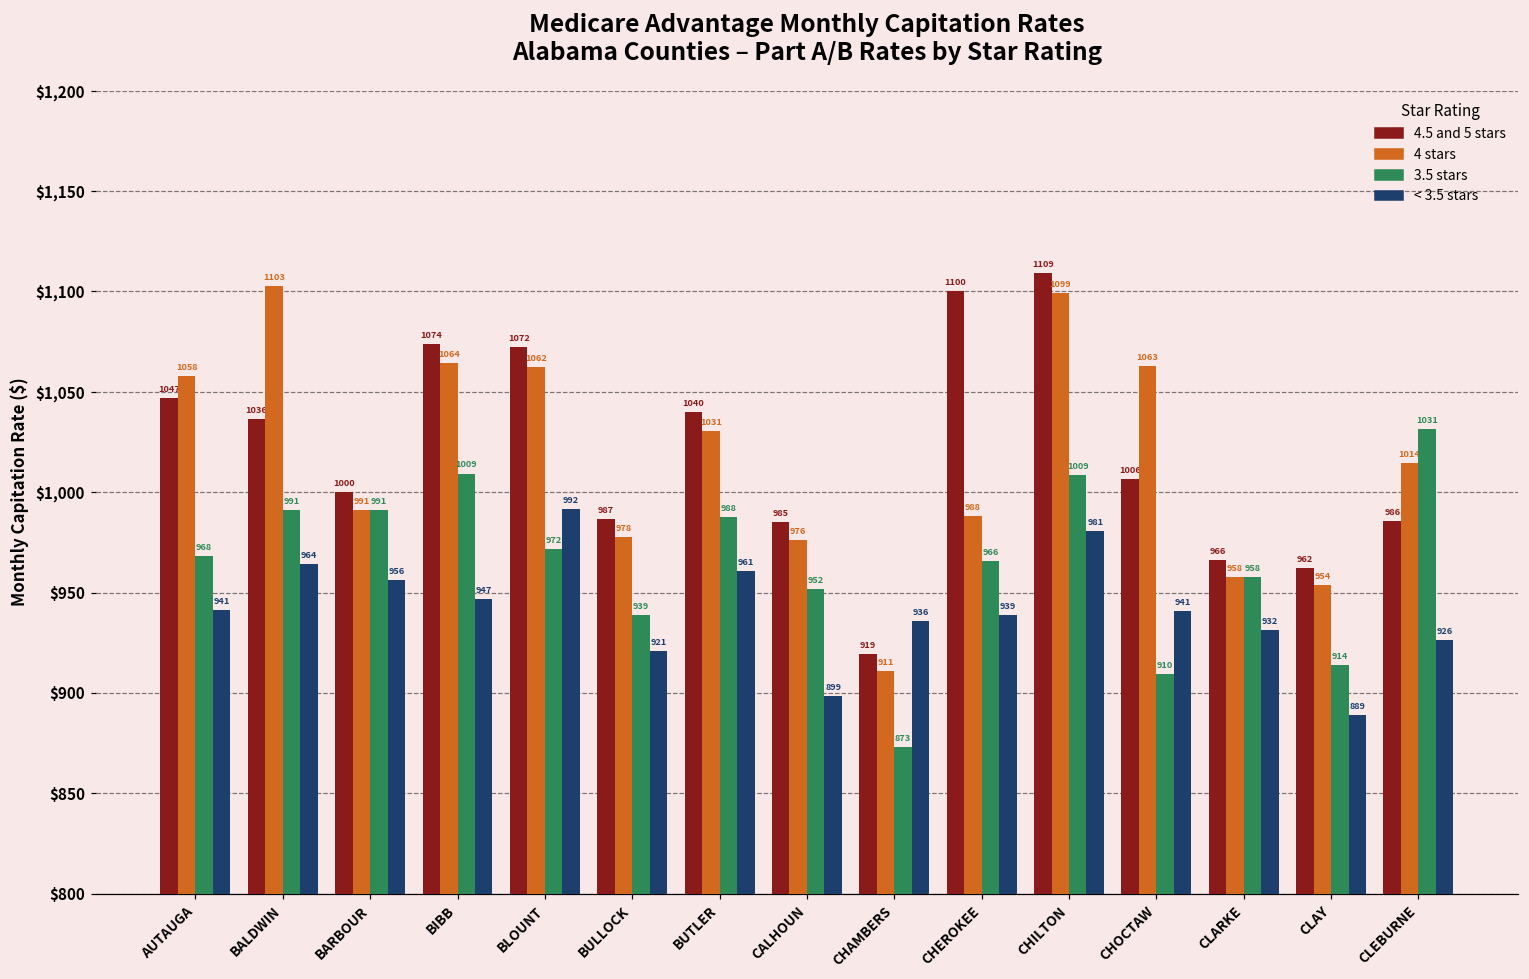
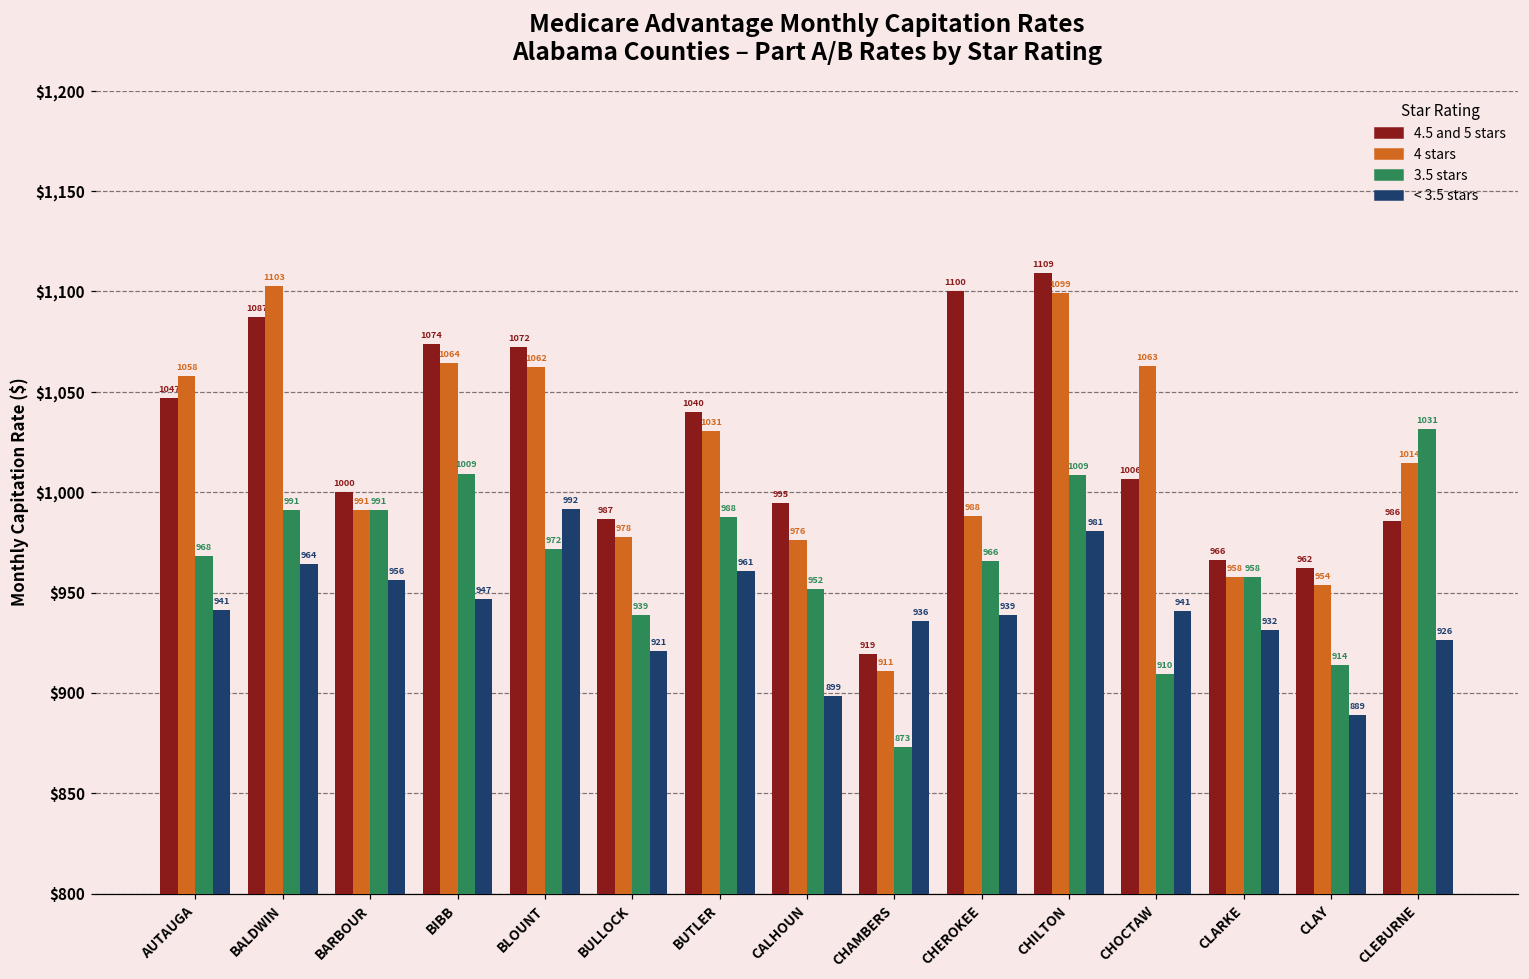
  {
    "4.5 and 5 stars": {
      "AUTAUGA": 1047,
-     "BALDWIN": 1036,
+     "BALDWIN": 1087,
      "BARBOUR": 1000,
      "BIBB": 1074,
      "BLOUNT": 1072,
      "BULLOCK": 987,
      "BUTLER": 1040,
-     "CALHOUN": 985,
+     "CALHOUN": 995,
      "CHAMBERS": 919,
      "CHEROKEE": 1100,
      "CHILTON": 1109,
      "CHOCTAW": 1006,
      "CLARKE": 966,
      "CLAY": 962,
      "CLEBURNE": 986
    },
    "4 stars": {
      "AUTAUGA": 1058,
      "BALDWIN": 1103,
      "BARBOUR": 991,
      "BIBB": 1064,
      "BLOUNT": 1062,
      "BULLOCK": 978,
      "BUTLER": 1031,
      "CALHOUN": 976,
      "CHAMBERS": 911,
      "CHEROKEE": 988,
      "CHILTON": 1099,
      "CHOCTAW": 1063,
      "CLARKE": 958,
      "CLAY": 954,
      "CLEBURNE": 1014
    },
    "3.5 stars": {
      "AUTAUGA": 968,
      "BALDWIN": 991,
      "BARBOUR": 991,
      "BIBB": 1009,
      "BLOUNT": 972,
      "BULLOCK": 939,
      "BUTLER": 988,
      "CALHOUN": 952,
      "CHAMBERS": 873,
      "CHEROKEE": 966,
      "CHILTON": 1009,
      "CHOCTAW": 910,
      "CLARKE": 958,
      "CLAY": 914,
      "CLEBURNE": 1031
    },
    "< 3.5 stars": {
      "AUTAUGA": 941,
      "BALDWIN": 964,
      "BARBOUR": 956,
      "BIBB": 947,
      "BLOUNT": 992,
      "BULLOCK": 921,
      "BUTLER": 961,
      "CALHOUN": 899,
      "CHAMBERS": 936,
      "CHEROKEE": 939,
      "CHILTON": 981,
      "CHOCTAW": 941,
      "CLARKE": 932,
      "CLAY": 889,
      "CLEBURNE": 926
    }
  }
